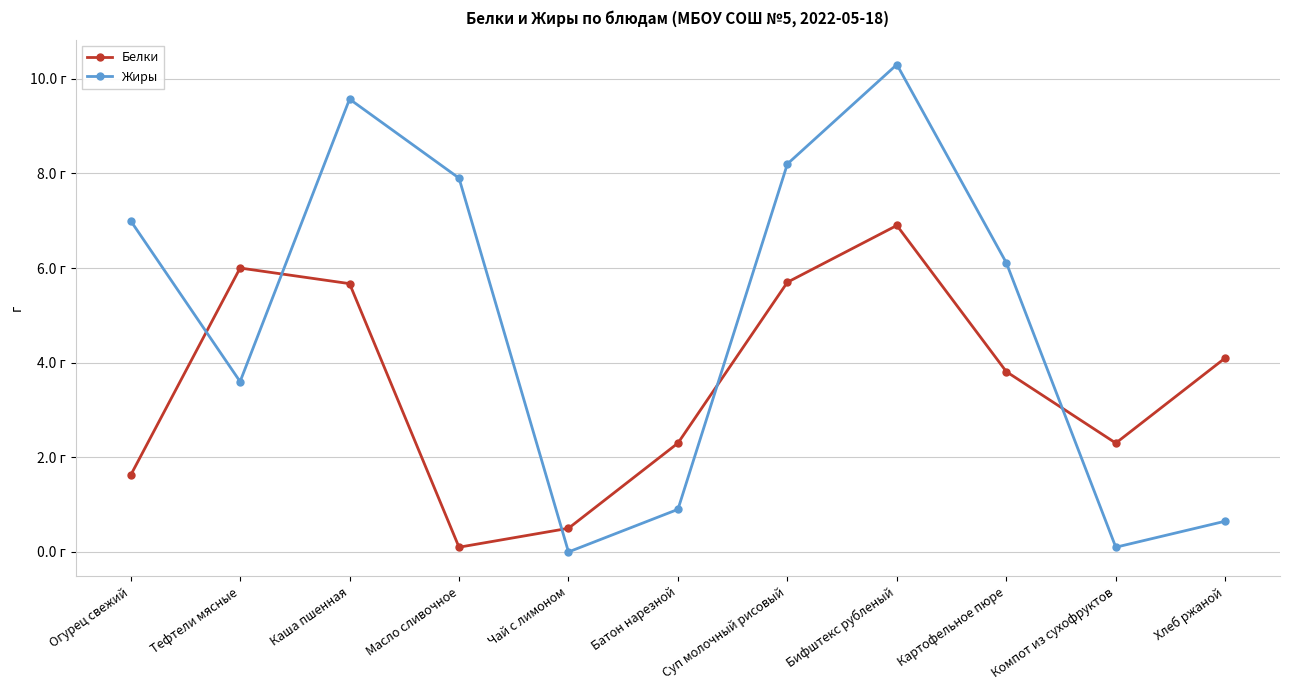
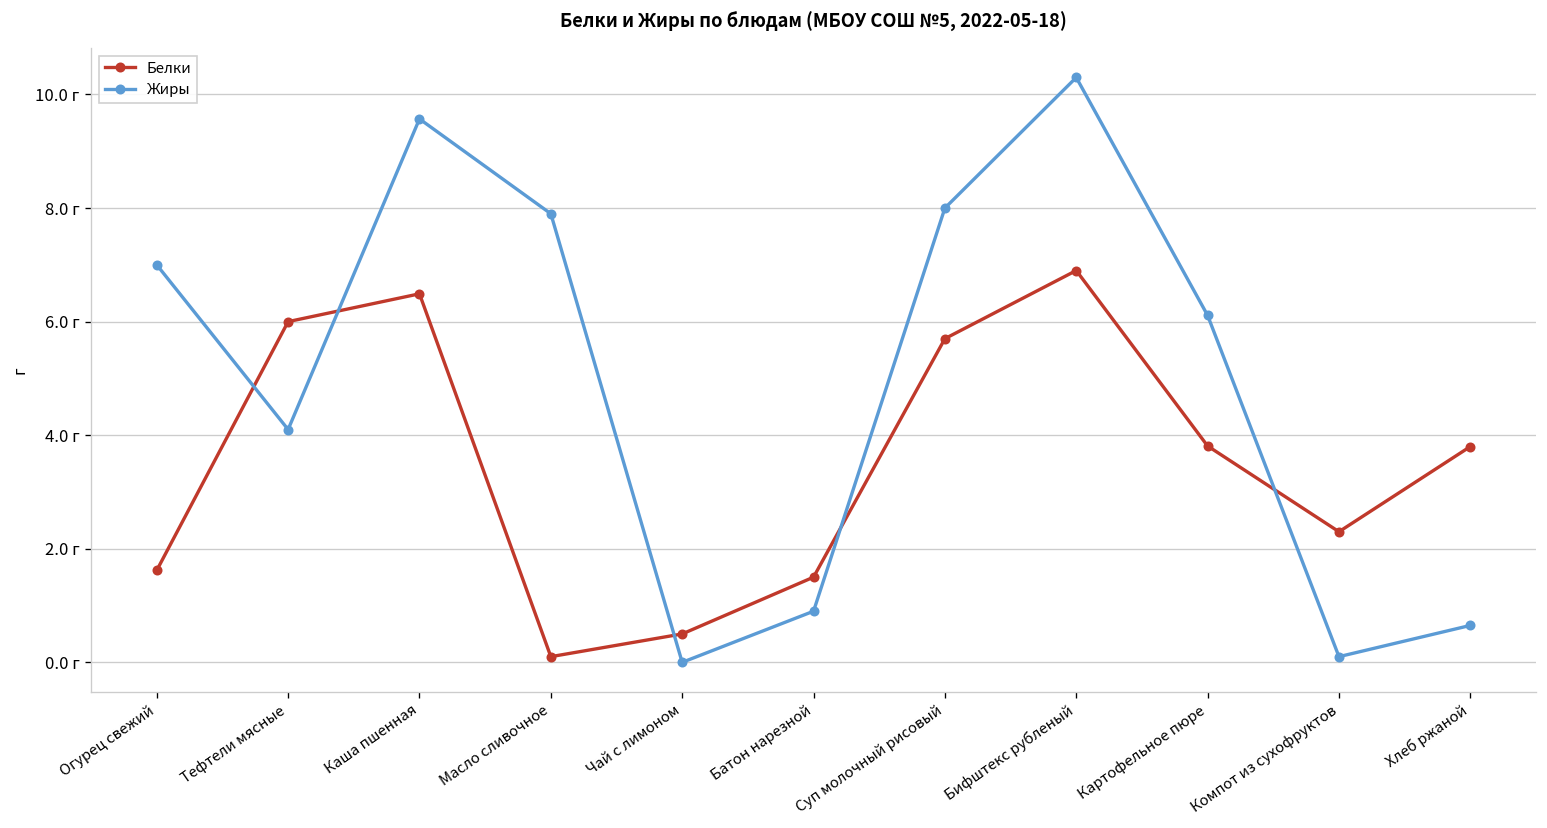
  {
    "Белки": {
      "Огурец свежий": "1.6 г",
      "Тефтели мясные": "6.0 г",
-     "Каша пшенная": "5.7 г",
+     "Каша пшенная": "6.5 г",
      "Масло сливочное": "0.1 г",
      "Чай с лимоном": "0.5 г",
-     "Батон нарезной": "2.3 г",
+     "Батон нарезной": "1.5 г",
      "Суп молочный рисовый": "5.7 г",
      "Бифштекс рубленый": "6.9 г",
      "Картофельное пюре": "3.8 г",
      "Компот из сухофруктов": "2.3 г",
-     "Хлеб ржаной": "4.1 г"
+     "Хлеб ржаной": "3.8 г"
    },
    "Жиры": {
      "Огурец свежий": "7.0 г",
-     "Тефтели мясные": "3.6 г",
+     "Тефтели мясные": "4.1 г",
      "Каша пшенная": "9.6 г",
      "Масло сливочное": "7.9 г",
      "Чай с лимоном": "0.0 г",
      "Батон нарезной": "0.9 г",
-     "Суп молочный рисовый": "8.2 г",
+     "Суп молочный рисовый": "8.0 г",
      "Бифштекс рубленый": "10.3 г",
      "Картофельное пюре": "6.1 г",
      "Компот из сухофруктов": "0.1 г",
      "Хлеб ржаной": "0.7 г"
    }
  }
